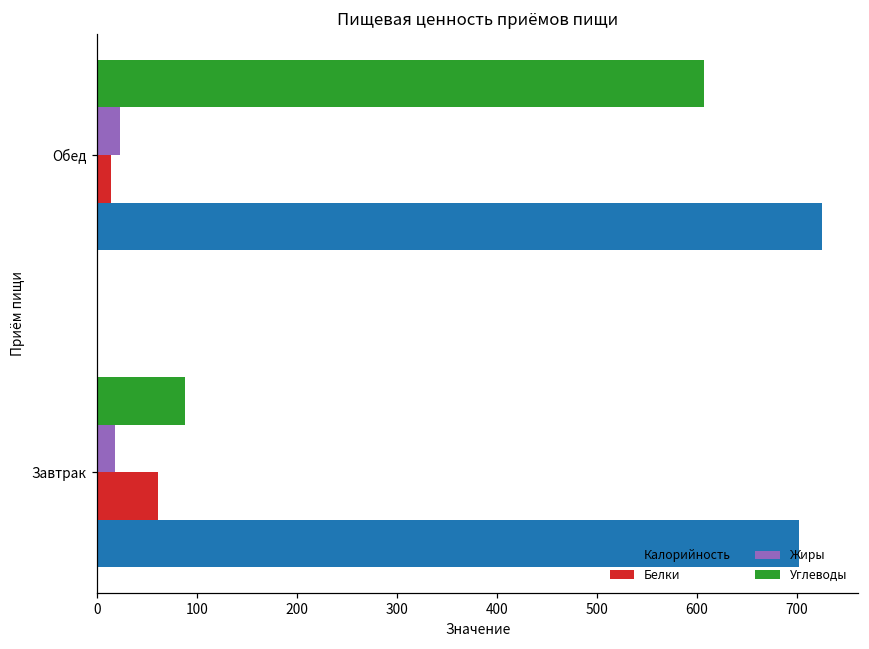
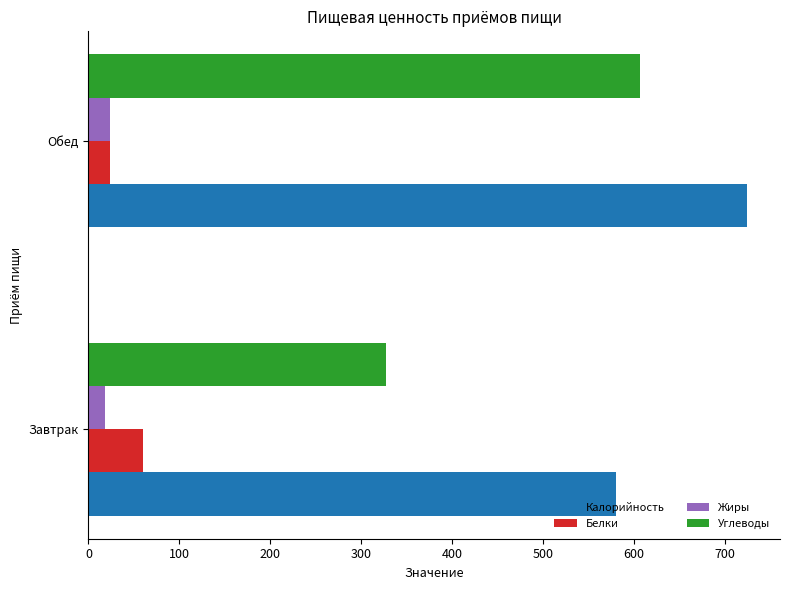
  {
    "Калорийность": {
      "Обед": 720,
-     "Завтрак": 700
+     "Завтрак": 580
    },
    "Белки": {
-     "Обед": 10,
+     "Обед": 20,
      "Завтрак": 60
    },
    "Жиры": {
      "Обед": 20,
      "Завтрак": 20
    },
    "Углеводы": {
      "Обед": 610,
-     "Завтрак": 90
+     "Завтрак": 330
    }
  }
